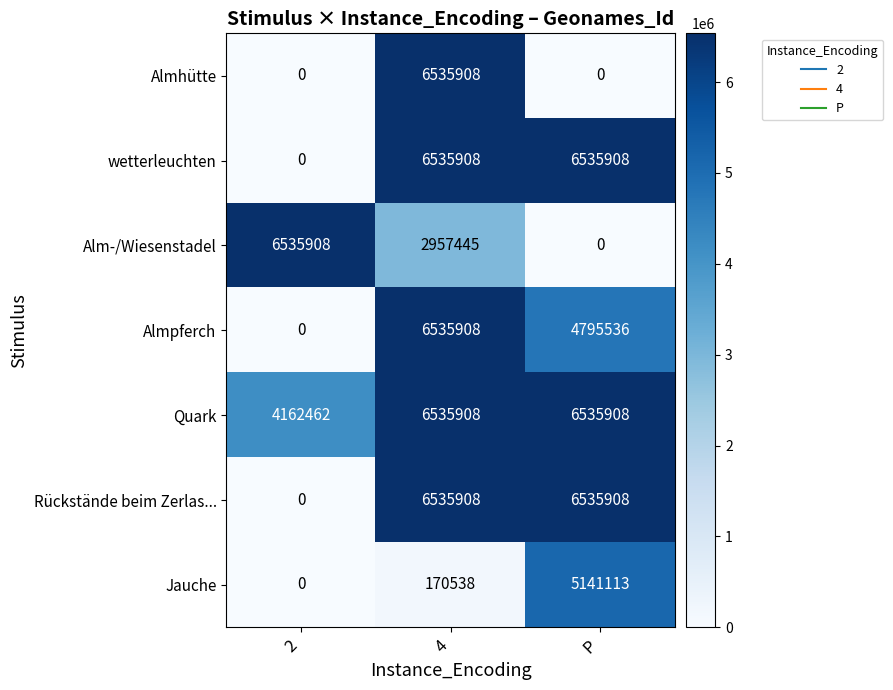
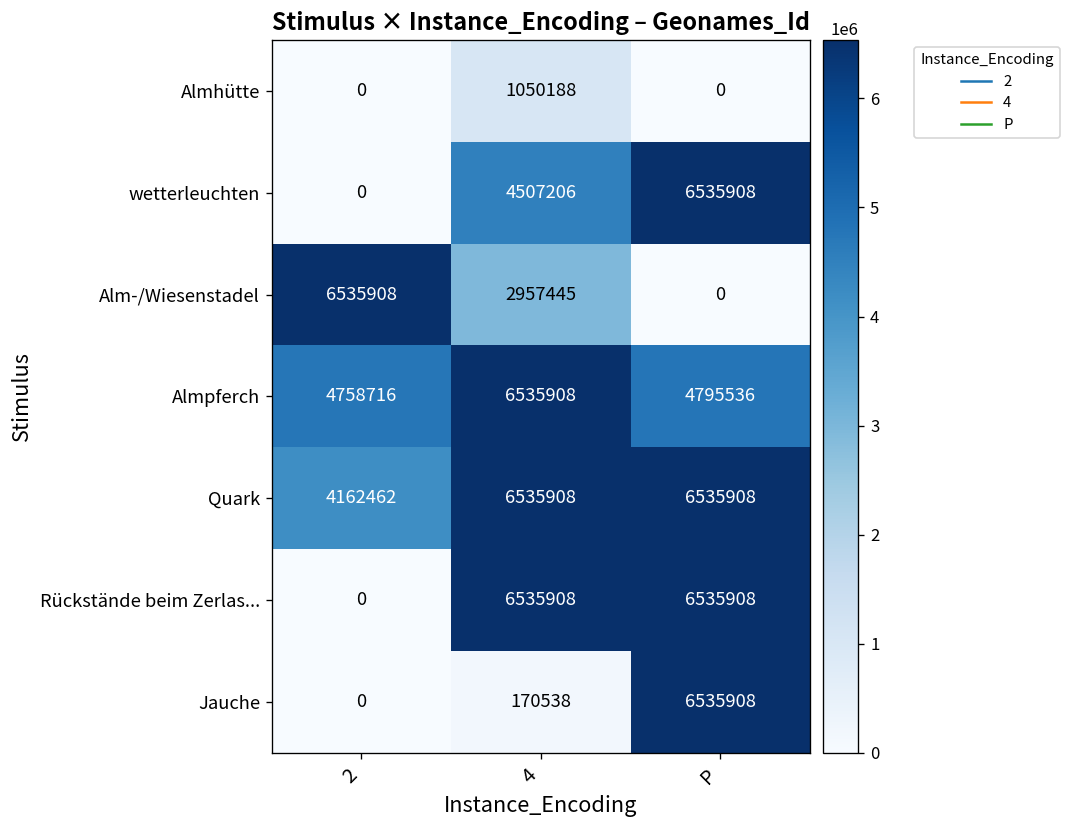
  {
    "Almhütte": {
      "2": 0,
-     "4": 6535908,
+     "4": 1050188,
      "P": 0
    },
    "wetterleuchten": {
      "2": 0,
-     "4": 6535908,
+     "4": 4507206,
      "P": 6535908
    },
    "Alm-/Wiesenstadel": {
      "2": 6535908,
      "4": 2957445,
      "P": 0
    },
    "Almpferch": {
-     "2": 0,
+     "2": 4758716,
      "4": 6535908,
      "P": 4795536
    },
    "Quark": {
      "2": 4162462,
      "4": 6535908,
      "P": 6535908
    },
    "Rückstände beim Zerlas...": {
      "2": 0,
      "4": 6535908,
      "P": 6535908
    },
    "Jauche": {
      "2": 0,
      "4": 170538,
-     "P": 5141113
+     "P": 6535908
    }
  }
